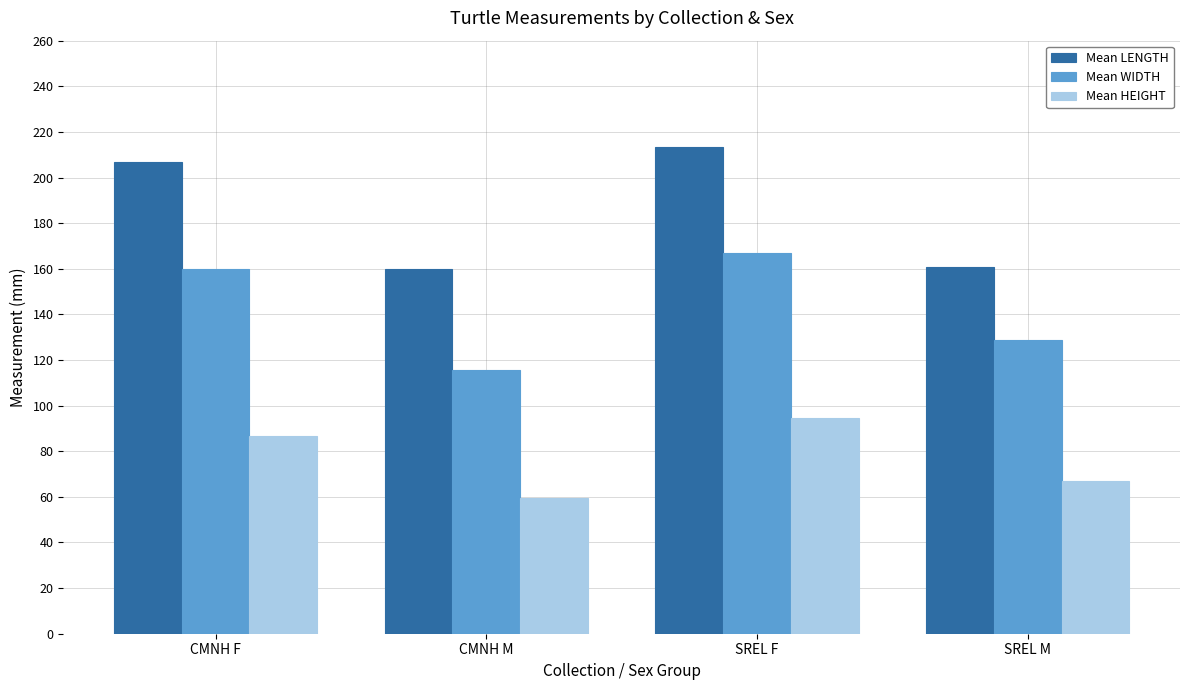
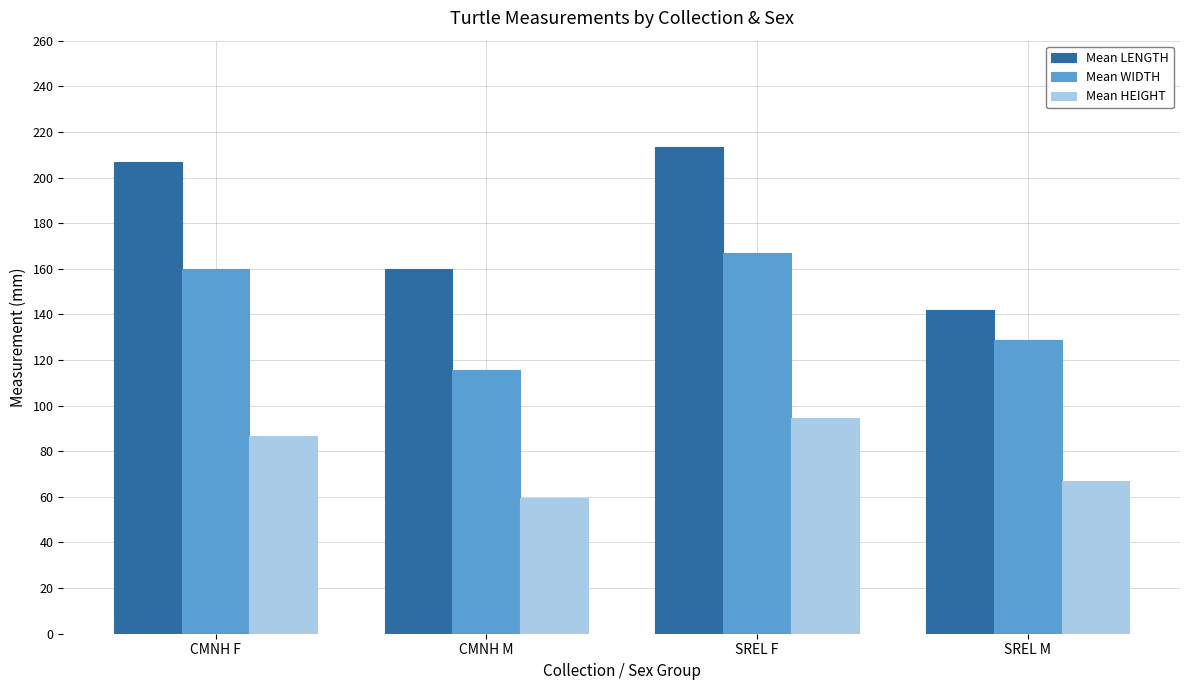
  {
    "Mean LENGTH": {
      "CMNH F": 207,
      "CMNH M": 160,
      "SREL F": 214,
-     "SREL M": 161
+     "SREL M": 142
    },
    "Mean WIDTH": {
      "CMNH F": 160,
      "CMNH M": 116,
      "SREL F": 167,
      "SREL M": 129
    },
    "Mean HEIGHT": {
      "CMNH F": 87,
      "CMNH M": 60,
      "SREL F": 95,
      "SREL M": 67
    }
  }
